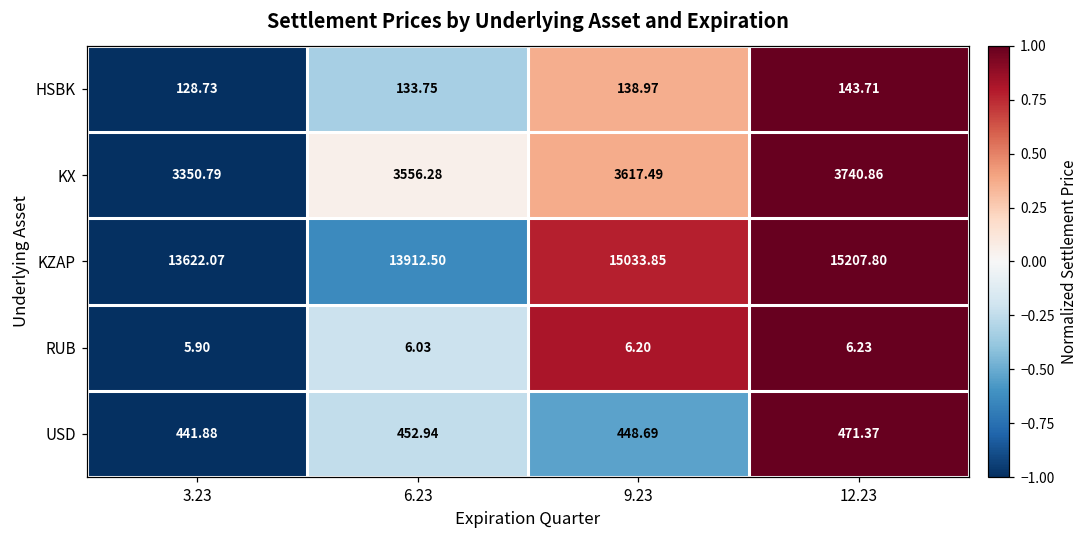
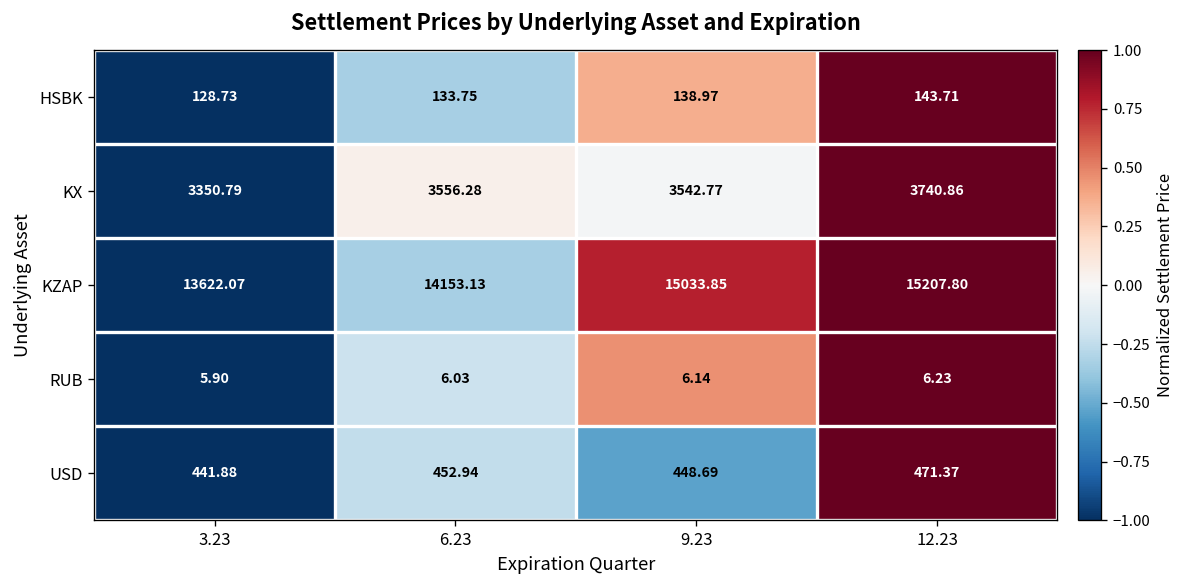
  {
    "HSBK": {
      "3.23": 128.73,
      "6.23": 133.75,
      "9.23": 138.97,
      "12.23": 143.71
    },
    "KX": {
      "3.23": 3350.79,
      "6.23": 3556.28,
-     "9.23": 3617.49,
+     "9.23": 3542.77,
      "12.23": 3740.86
    },
    "KZAP": {
      "3.23": 13622.07,
-     "6.23": 13912.50,
+     "6.23": 14153.13,
      "9.23": 15033.85,
      "12.23": 15207.80
    },
    "RUB": {
      "3.23": 5.90,
      "6.23": 6.03,
-     "9.23": 6.20,
+     "9.23": 6.14,
      "12.23": 6.23
    },
    "USD": {
      "3.23": 441.88,
      "6.23": 452.94,
      "9.23": 448.69,
      "12.23": 471.37
    }
  }
